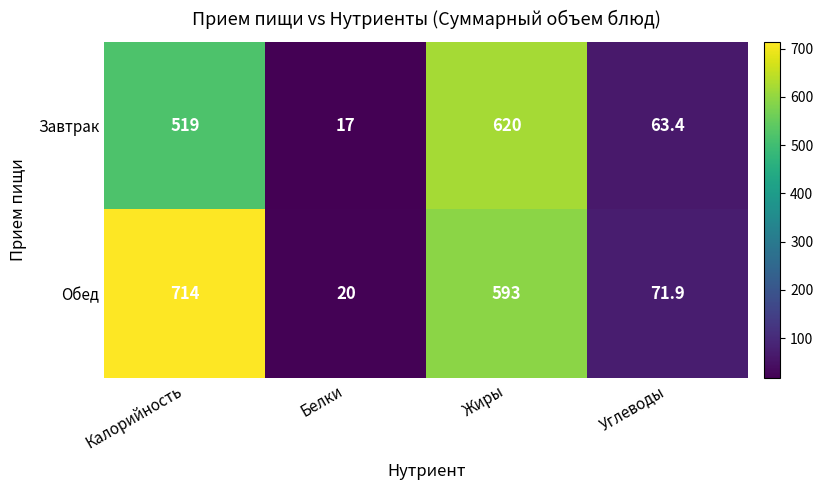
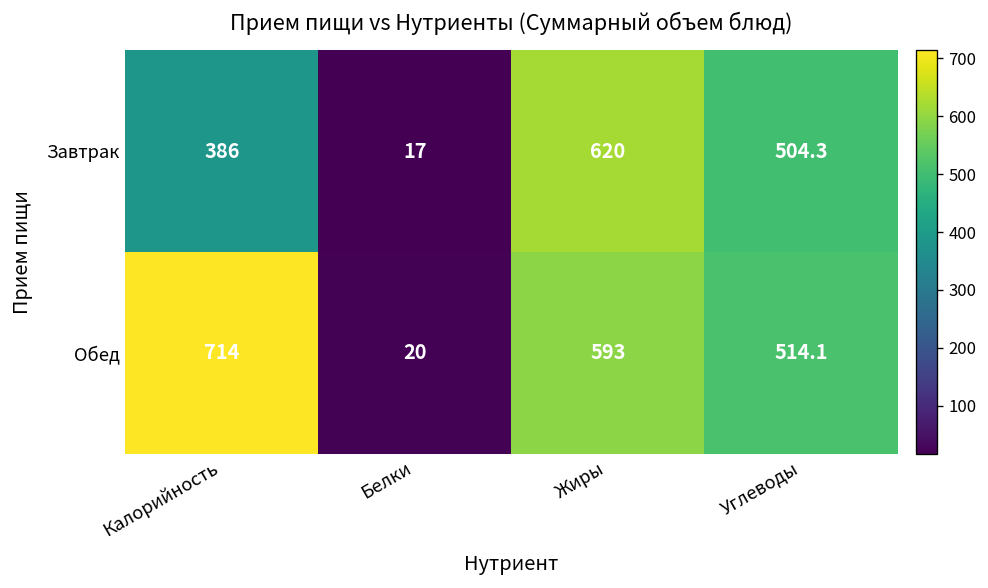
  {
    "Завтрак": {
-     "Калорийность": 519,
+     "Калорийность": 386,
      "Белки": 17,
      "Жиры": 620,
-     "Углеводы": 63.4
+     "Углеводы": 504.3
    },
    "Обед": {
      "Калорийность": 714,
      "Белки": 20,
      "Жиры": 593,
-     "Углеводы": 71.9
+     "Углеводы": 514.1
    }
  }
